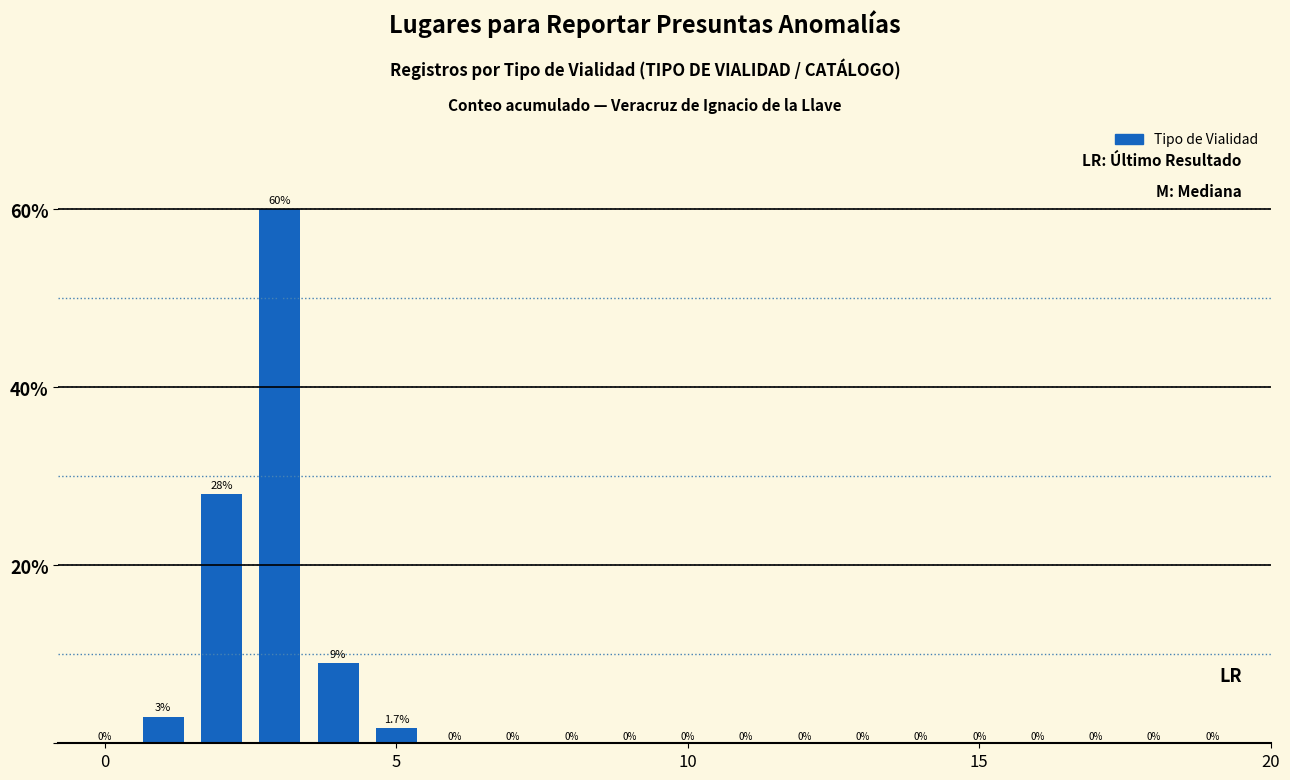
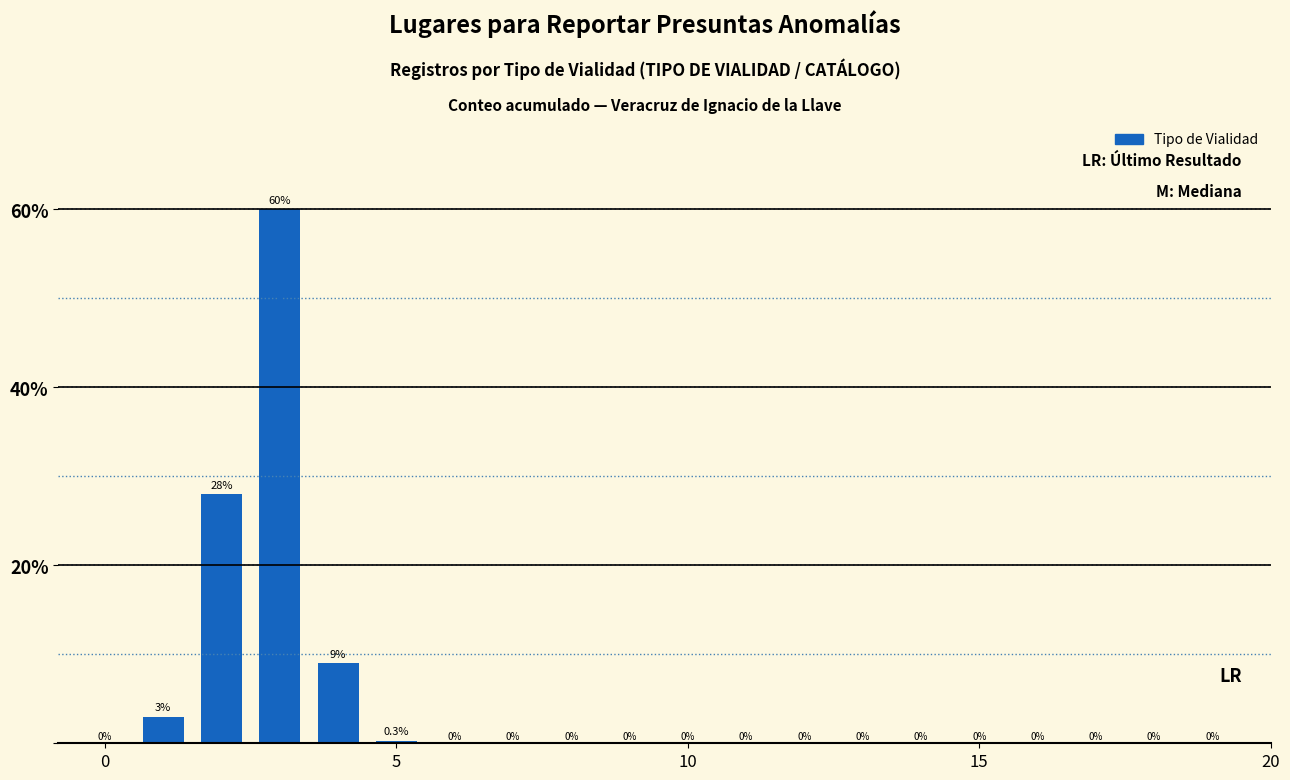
  {
    "0": "0%",
-   "5": "1.7%",
+   "5": "0.3%",
    "10": "0%",
    "15": "0%"
  }
